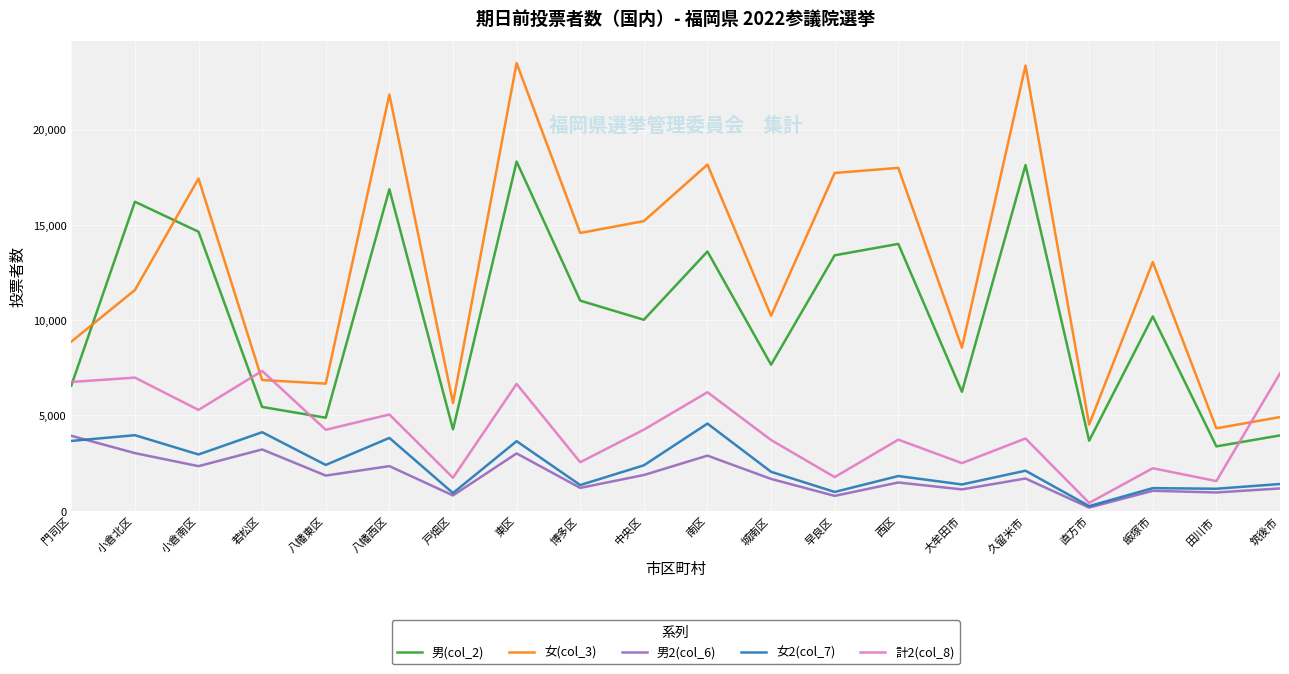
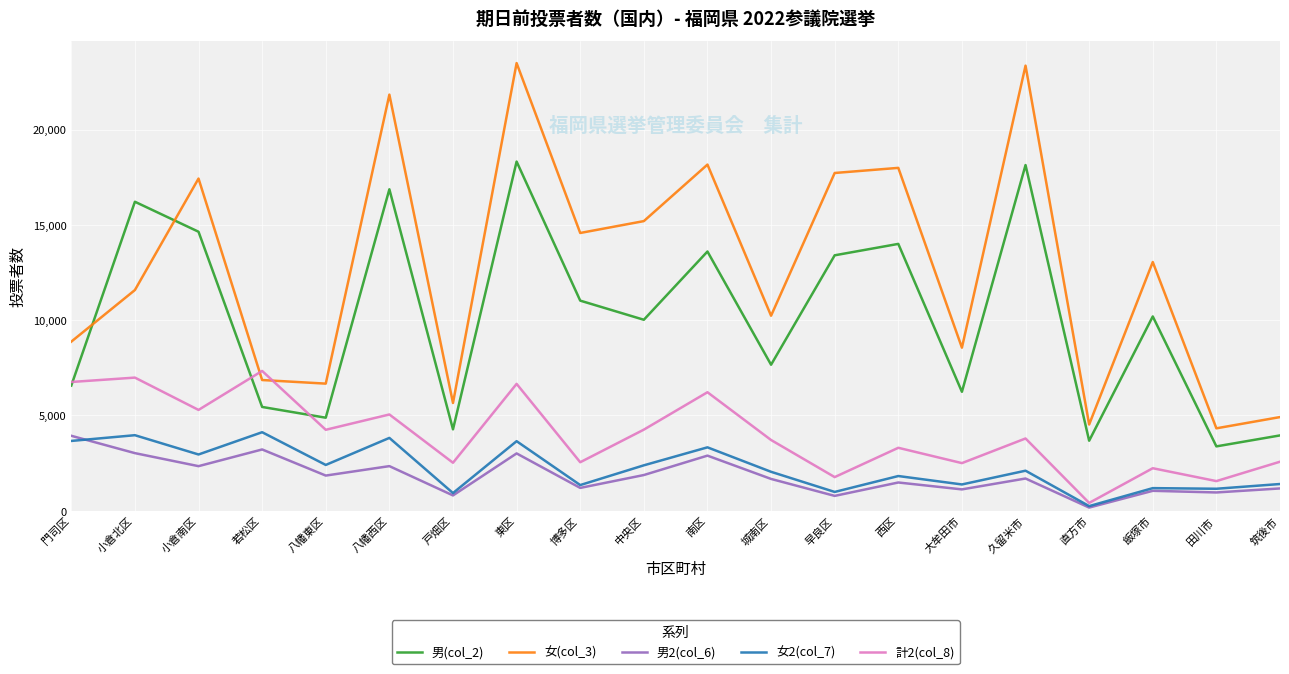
  {
    "男(col_2)": {
      "門司区": "6,600",
      "小倉北区": "16,200",
      "小倉南区": "14,600",
      "若松区": "5,400",
      "八幡東区": "4,900",
      "八幡西区": "16,900",
      "戸畑区": "4,300",
      "東区": "18,300",
      "博多区": "11,000",
      "中央区": "10,000",
      "南区": "13,600",
      "城南区": "7,700",
      "早良区": "13,400",
      "西区": "14,000",
      "大牟田市": "6,200",
      "久留米市": "18,100",
      "直方市": "3,700",
      "飯塚市": "10,200",
      "田川市": "3,400",
      "筑後市": "4,000"
    },
    "女(col_3)": {
      "門司区": "8,900",
      "小倉北区": "11,600",
      "小倉南区": "17,400",
      "若松区": "6,900",
      "八幡東区": "6,700",
      "八幡西区": "21,800",
      "戸畑区": "5,700",
      "東区": "23,500",
      "博多区": "14,600",
      "中央区": "15,200",
      "南区": "18,200",
      "城南区": "10,200",
      "早良区": "17,700",
      "西区": "18,000",
      "大牟田市": "8,600",
      "久留米市": "23,400",
      "直方市": "4,500",
      "飯塚市": "13,100",
      "田川市": "4,300",
      "筑後市": "4,900"
    },
    "男2(col_6)": {
      "門司区": "3,900",
      "小倉北区": "3,000",
      "小倉南区": "2,300",
      "若松区": "3,200",
      "八幡東区": "1,800",
      "八幡西区": "2,300",
      "東区": "3,000",
      "博多区": "1,200",
      "中央区": "1,900",
      "南区": "2,900",
      "城南区": "1,700",
      "早良区": "800",
      "西区": "1,500",
      "大牟田市": "1,100",
      "久留米市": "1,700",
      "飯塚市": "1,000",
      "田川市": "1,000",
      "筑後市": "1,200"
    },
    "女2(col_7)": {
      "門司区": "3,700",
      "小倉北区": "4,000",
      "小倉南区": "3,000",
      "若松区": "4,100",
      "八幡東区": "2,400",
      "八幡西区": "3,800",
      "東区": "3,700",
      "博多区": "1,300",
      "中央区": "2,400",
-     "南区": "4,600",
+     "南区": "3,300",
      "城南区": "2,000",
      "早良区": "1,000",
      "西区": "1,800",
      "大牟田市": "1,400",
      "久留米市": "2,100",
      "飯塚市": "1,200",
      "田川市": "1,200",
      "筑後市": "1,400"
    },
    "計2(col_8)": {
      "門司区": "6,800",
      "小倉北区": "7,000",
      "小倉南区": "5,300",
      "若松区": "7,300",
      "八幡東区": "4,200",
      "八幡西区": "5,100",
-     "戸畑区": "1,700",
+     "戸畑区": "2,500",
      "東区": "6,700",
      "博多区": "2,500",
      "中央区": "4,300",
      "南区": "6,200",
      "城南区": "3,700",
      "早良区": "1,800",
-     "西区": "3,700",
+     "西区": "3,300",
      "大牟田市": "2,500",
      "久留米市": "3,800",
      "直方市": "400",
      "飯塚市": "2,200",
      "田川市": "1,600",
-     "筑後市": "7,200"
+     "筑後市": "2,600"
    }
  }
